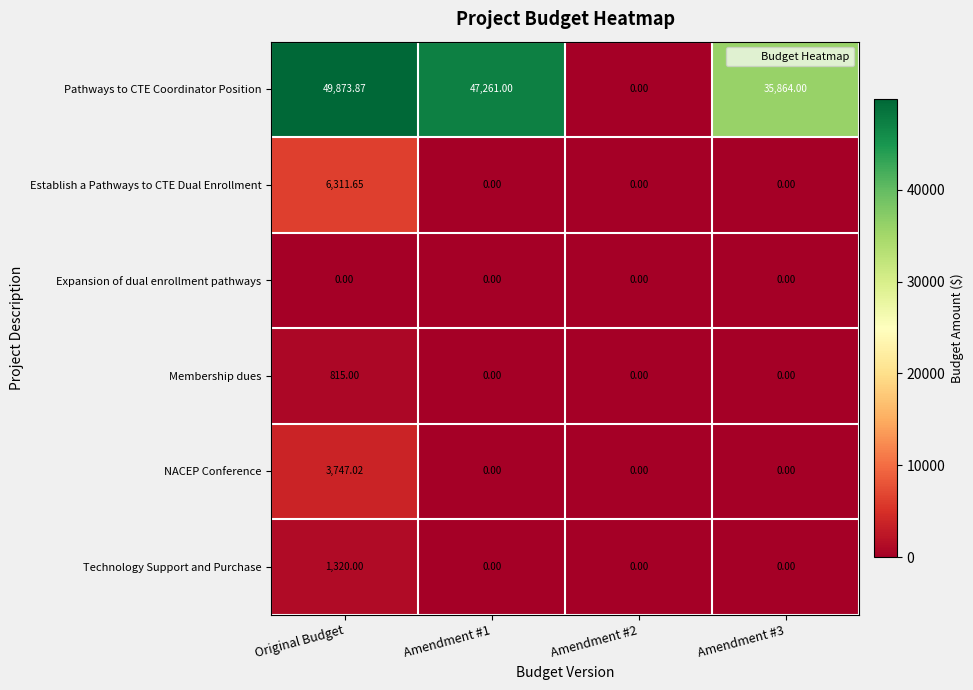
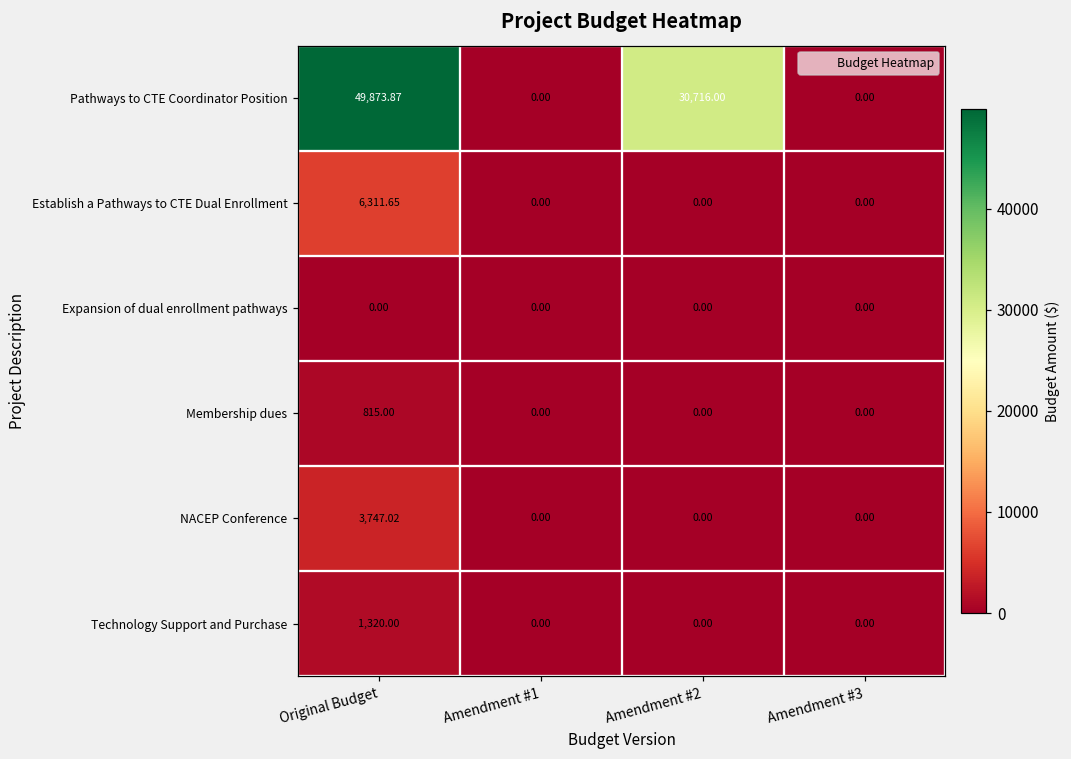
  {
    "Pathways to CTE Coordinator Position": {
      "Original Budget": "49,873.87",
-     "Amendment #1": "47,261.00",
-     "Amendment #2": "0.00",
-     "Amendment #3": "35,864.00"
+     "Amendment #1": "0.00",
+     "Amendment #2": "30,716.00",
+     "Amendment #3": "0.00"
    },
    "Establish a Pathways to CTE Dual Enrollment": {
      "Original Budget": "6,311.65",
      "Amendment #1": "0.00",
      "Amendment #2": "0.00",
      "Amendment #3": "0.00"
    },
    "Expansion of dual enrollment pathways": {
      "Original Budget": "0.00",
      "Amendment #1": "0.00",
      "Amendment #2": "0.00",
      "Amendment #3": "0.00"
    },
    "Membership dues": {
      "Original Budget": "815.00",
      "Amendment #1": "0.00",
      "Amendment #2": "0.00",
      "Amendment #3": "0.00"
    },
    "NACEP Conference": {
      "Original Budget": "3,747.02",
      "Amendment #1": "0.00",
      "Amendment #2": "0.00",
      "Amendment #3": "0.00"
    },
    "Technology Support and Purchase": {
      "Original Budget": "1,320.00",
      "Amendment #1": "0.00",
      "Amendment #2": "0.00",
      "Amendment #3": "0.00"
    }
  }
